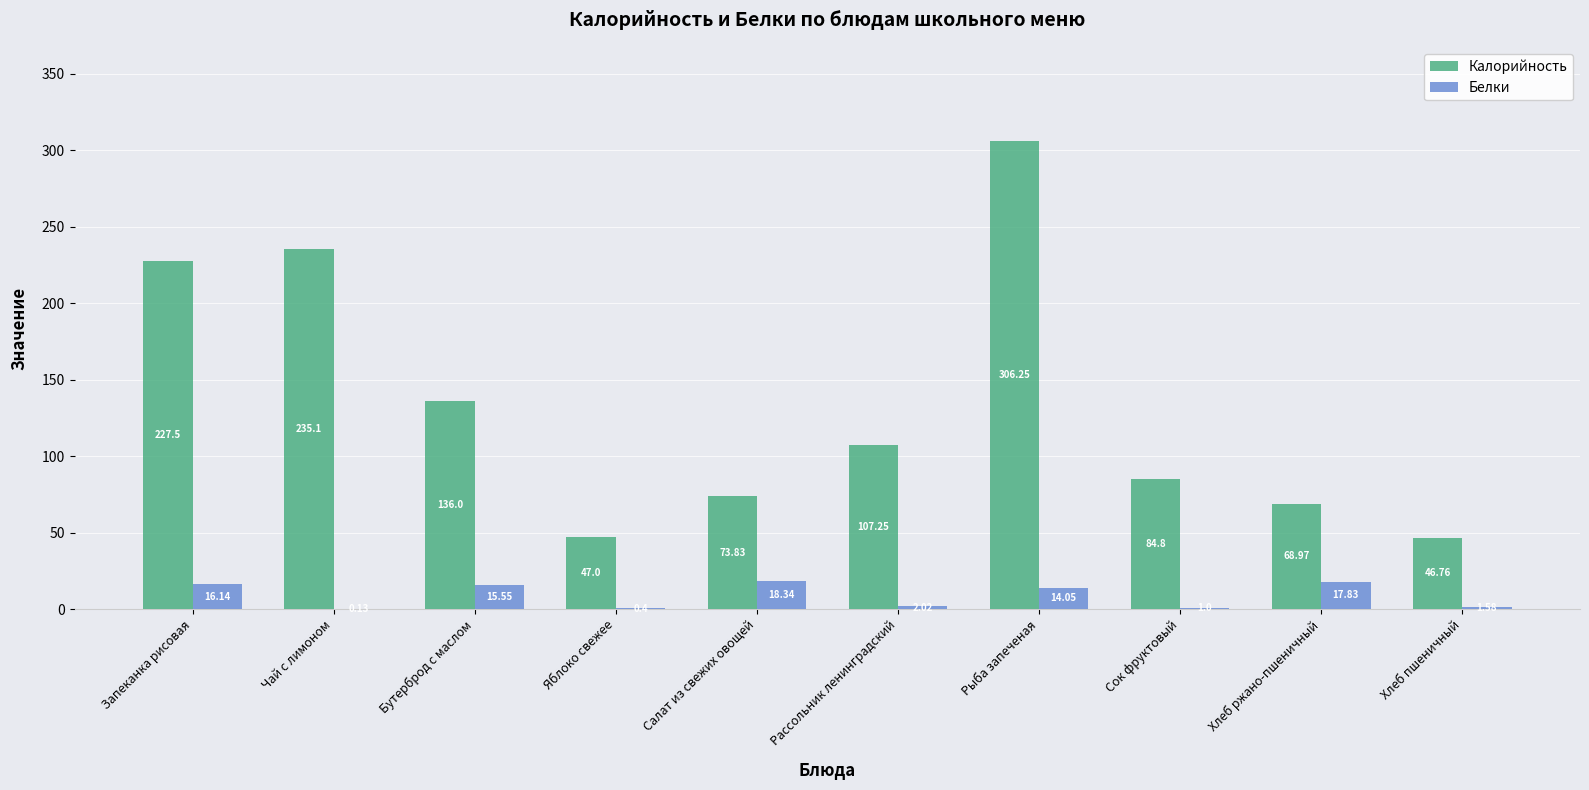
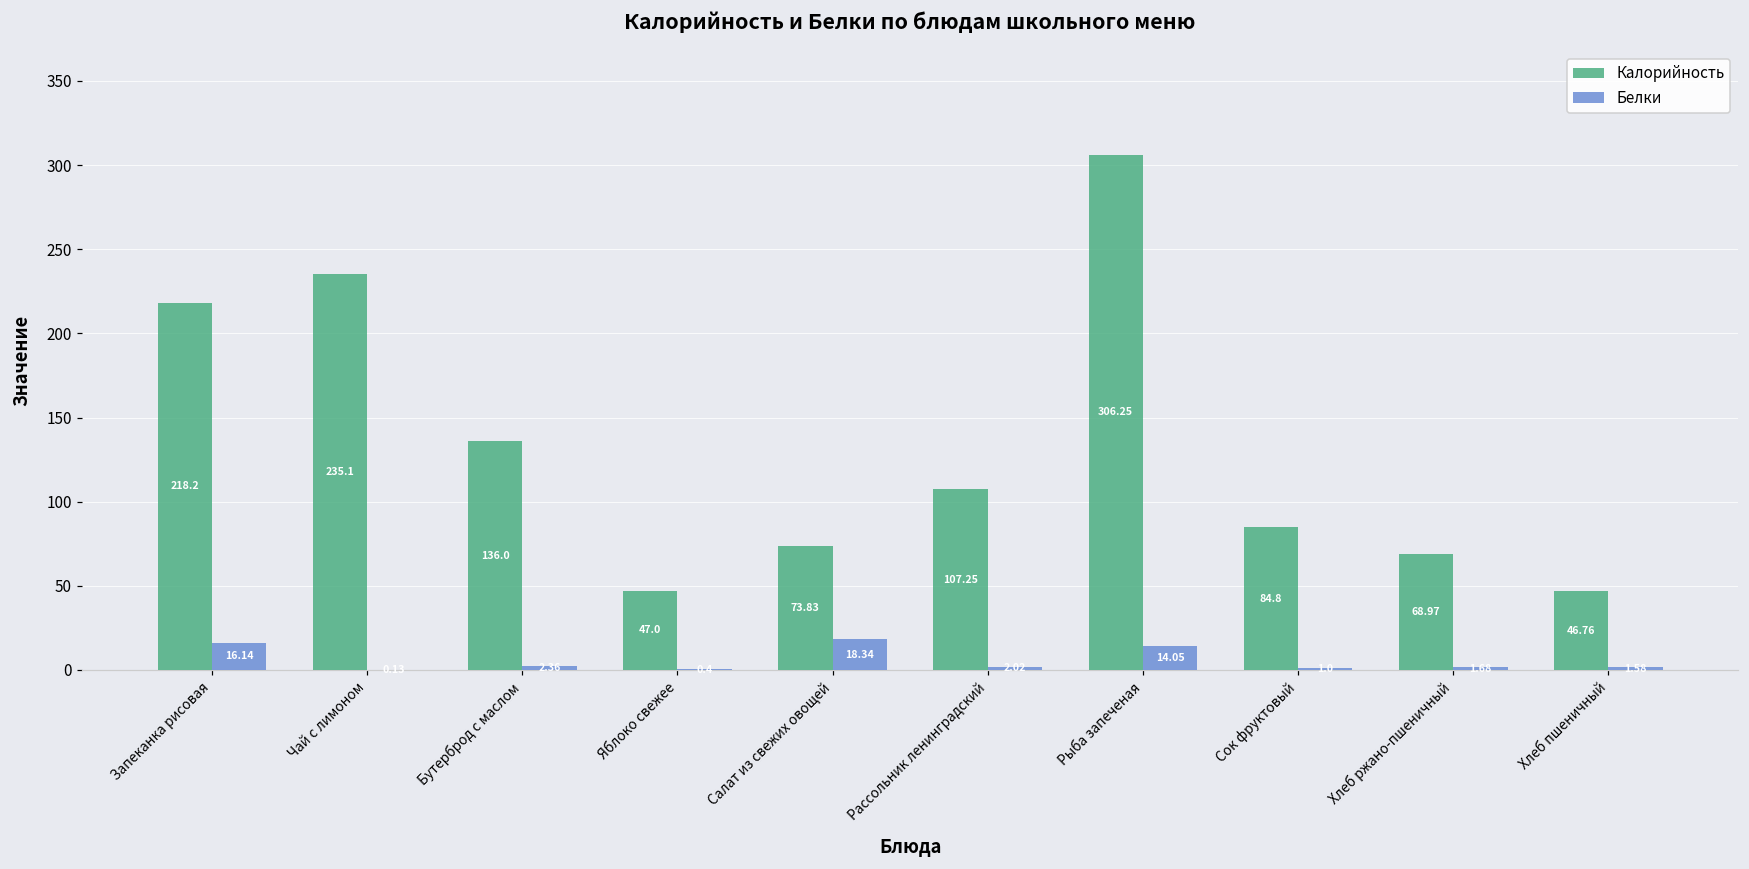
  {
    "Калорийность": {
-     "Запеканка рисовая": 227.5,
+     "Запеканка рисовая": 218.2,
      "Чай с лимоном": 235.1,
      "Бутерброд с маслом": 136.0,
      "Яблоко свежее": 47.0,
      "Салат из свежих овощей": 73.83,
      "Рассольник ленинградский": 107.25,
      "Рыба запеченая": 306.25,
      "Сок фруктовый": 84.8,
      "Хлеб ржано-пшеничный": 68.97,
      "Хлеб пшеничный": 46.76
    },
    "Белки": {
-     "Бутерброд с маслом": 16,
+     "Бутерброд с маслом": 2,
      "Рассольник ленинградский": 2,
-     "Хлеб ржано-пшеничный": 18
+     "Хлеб ржано-пшеничный": 2
    }
  }
